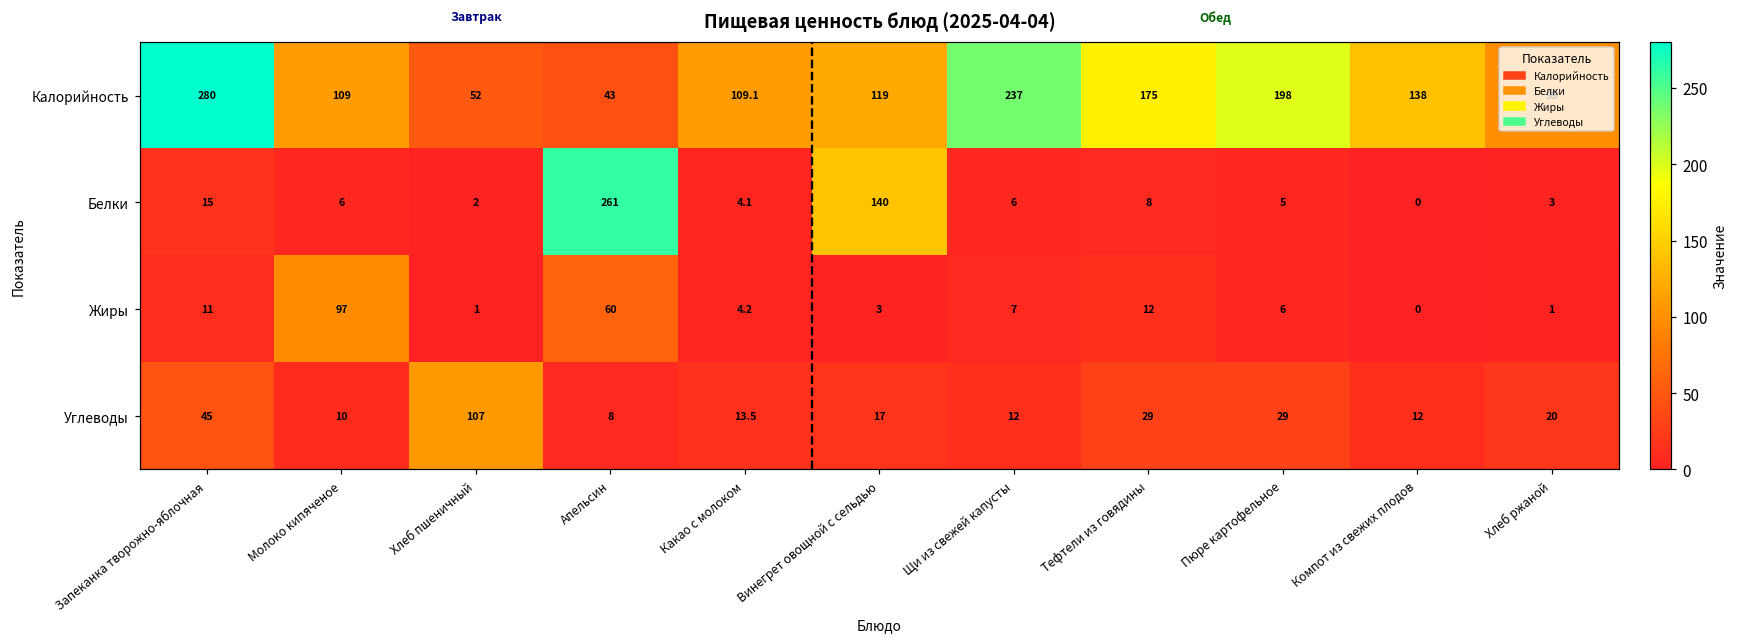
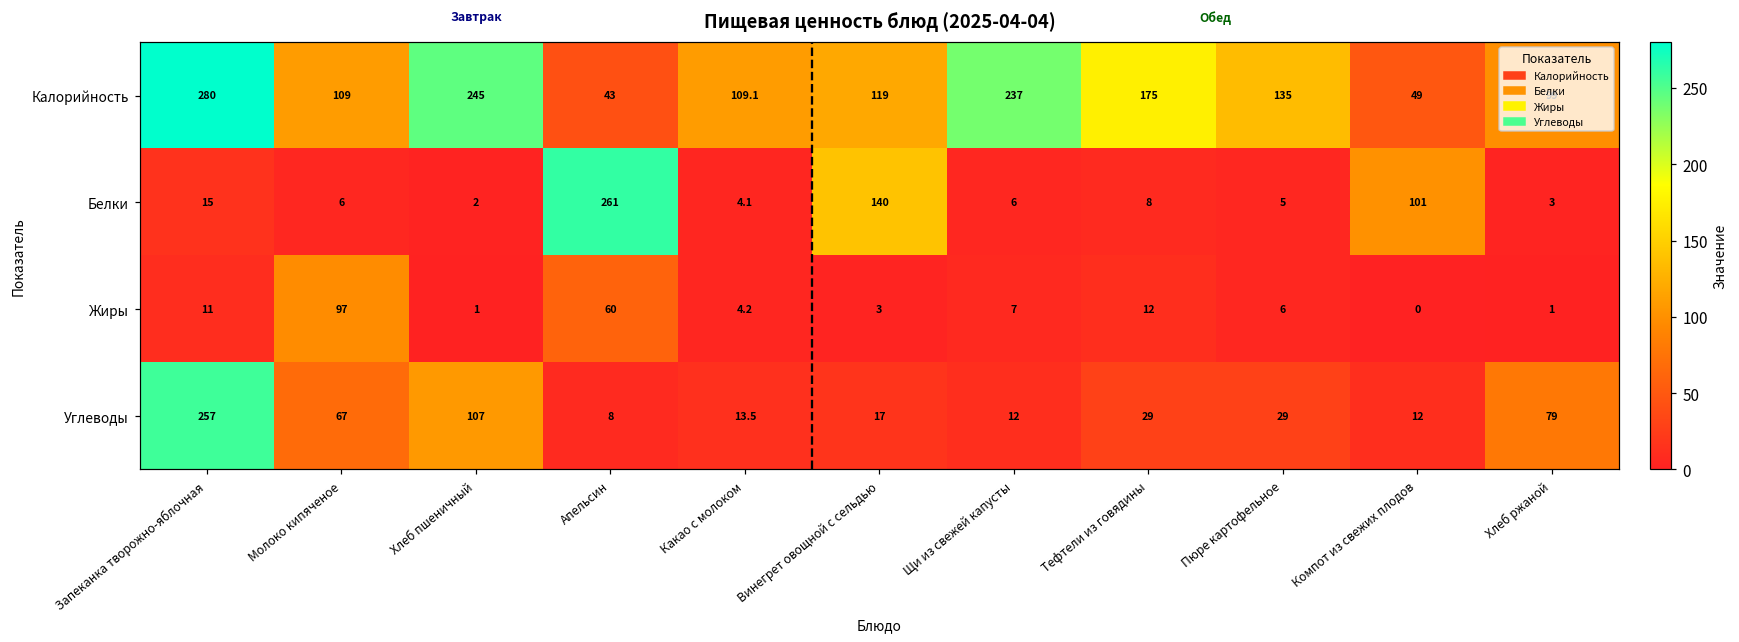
  {
    "Калорийность": {
      "Запеканка творожно-яблочная": 280,
      "Молоко кипяченое": 109,
-     "Хлеб пшеничный": 52,
+     "Хлеб пшеничный": 245,
      "Апельсин": 43,
      "Какао с молоком": 109.1,
      "Винегрет овощной с сельдью": 119,
      "Щи из свежей капусты": 237,
      "Тефтели из говядины": 175,
-     "Пюре картофельное": 198,
-     "Компот из свежих плодов": 138
+     "Пюре картофельное": 135,
+     "Компот из свежих плодов": 49
    },
    "Белки": {
      "Запеканка творожно-яблочная": 15,
      "Молоко кипяченое": 6,
      "Хлеб пшеничный": 2,
      "Апельсин": 261,
      "Какао с молоком": 4.1,
      "Винегрет овощной с сельдью": 140,
      "Щи из свежей капусты": 6,
      "Тефтели из говядины": 8,
      "Пюре картофельное": 5,
-     "Компот из свежих плодов": 0,
+     "Компот из свежих плодов": 101,
      "Хлеб ржаной": 3
    },
    "Жиры": {
      "Запеканка творожно-яблочная": 11,
      "Молоко кипяченое": 97,
      "Хлеб пшеничный": 1,
      "Апельсин": 60,
      "Какао с молоком": 4.2,
      "Винегрет овощной с сельдью": 3,
      "Щи из свежей капусты": 7,
      "Тефтели из говядины": 12,
      "Пюре картофельное": 6,
      "Компот из свежих плодов": 0,
      "Хлеб ржаной": 1
    },
    "Углеводы": {
-     "Запеканка творожно-яблочная": 45,
-     "Молоко кипяченое": 10,
+     "Запеканка творожно-яблочная": 257,
+     "Молоко кипяченое": 67,
      "Хлеб пшеничный": 107,
      "Апельсин": 8,
      "Какао с молоком": 13.5,
      "Винегрет овощной с сельдью": 17,
      "Щи из свежей капусты": 12,
      "Тефтели из говядины": 29,
      "Пюре картофельное": 29,
      "Компот из свежих плодов": 12,
-     "Хлеб ржаной": 20
+     "Хлеб ржаной": 79
    }
  }
